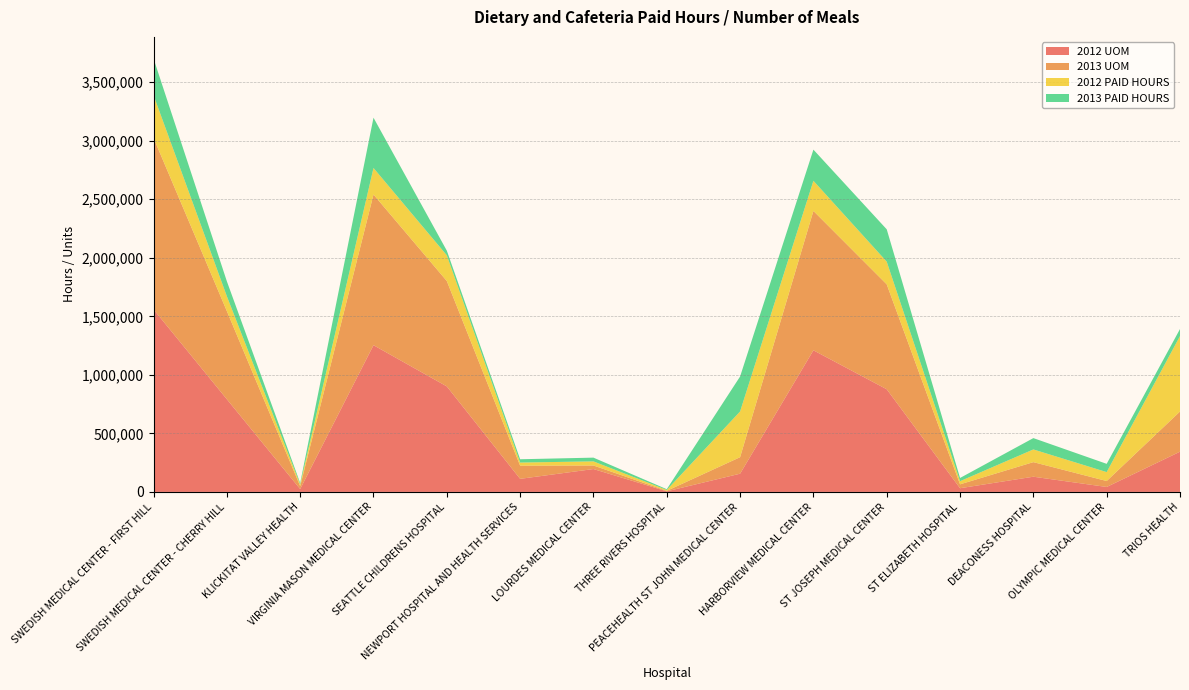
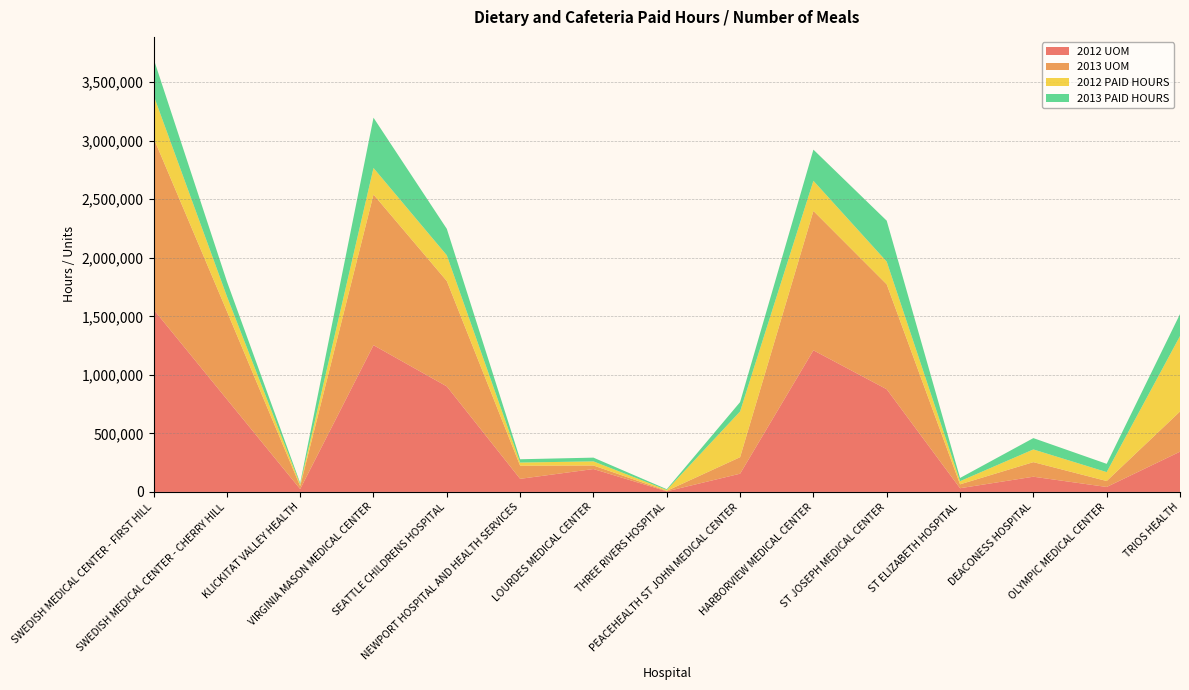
  {
    "2012 PAID HOURS": {
      "SWEDISH MEDICAL CENTER - FIRST HILL": "360,000",
      "SWEDISH MEDICAL CENTER - CHERRY HILL": "130,000",
      "VIRGINIA MASON MEDICAL CENTER": "230,000",
      "SEATTLE CHILDRENS HOSPITAL": "220,000",
      "NEWPORT HOSPITAL AND HEALTH SERVICES": "30,000",
      "LOURDES MEDICAL CENTER": "40,000",
      "PEACEHEALTH ST JOHN MEDICAL CENTER": "390,000",
      "HARBORVIEW MEDICAL CENTER": "260,000",
      "ST JOSEPH MEDICAL CENTER": "190,000",
      "ST ELIZABETH HOSPITAL": "30,000",
      "DEACONESS HOSPITAL": "110,000",
      "OLYMPIC MEDICAL CENTER": "80,000",
      "TRIOS HEALTH": "640,000"
    },
    "2013 PAID HOURS": {
      "SWEDISH MEDICAL CENTER - FIRST HILL": "310,000",
      "SWEDISH MEDICAL CENTER - CHERRY HILL": "130,000",
      "VIRGINIA MASON MEDICAL CENTER": "430,000",
-     "SEATTLE CHILDRENS HOSPITAL": "40,000",
+     "SEATTLE CHILDRENS HOSPITAL": "230,000",
      "NEWPORT HOSPITAL AND HEALTH SERVICES": "30,000",
      "LOURDES MEDICAL CENTER": "30,000",
-     "PEACEHEALTH ST JOHN MEDICAL CENTER": "300,000",
+     "PEACEHEALTH ST JOHN MEDICAL CENTER": "80,000",
      "HARBORVIEW MEDICAL CENTER": "270,000",
-     "ST JOSEPH MEDICAL CENTER": "280,000",
+     "ST JOSEPH MEDICAL CENTER": "350,000",
      "ST ELIZABETH HOSPITAL": "30,000",
      "DEACONESS HOSPITAL": "100,000",
      "OLYMPIC MEDICAL CENTER": "70,000",
-     "TRIOS HEALTH": "60,000"
+     "TRIOS HEALTH": "190,000"
    }
  }
